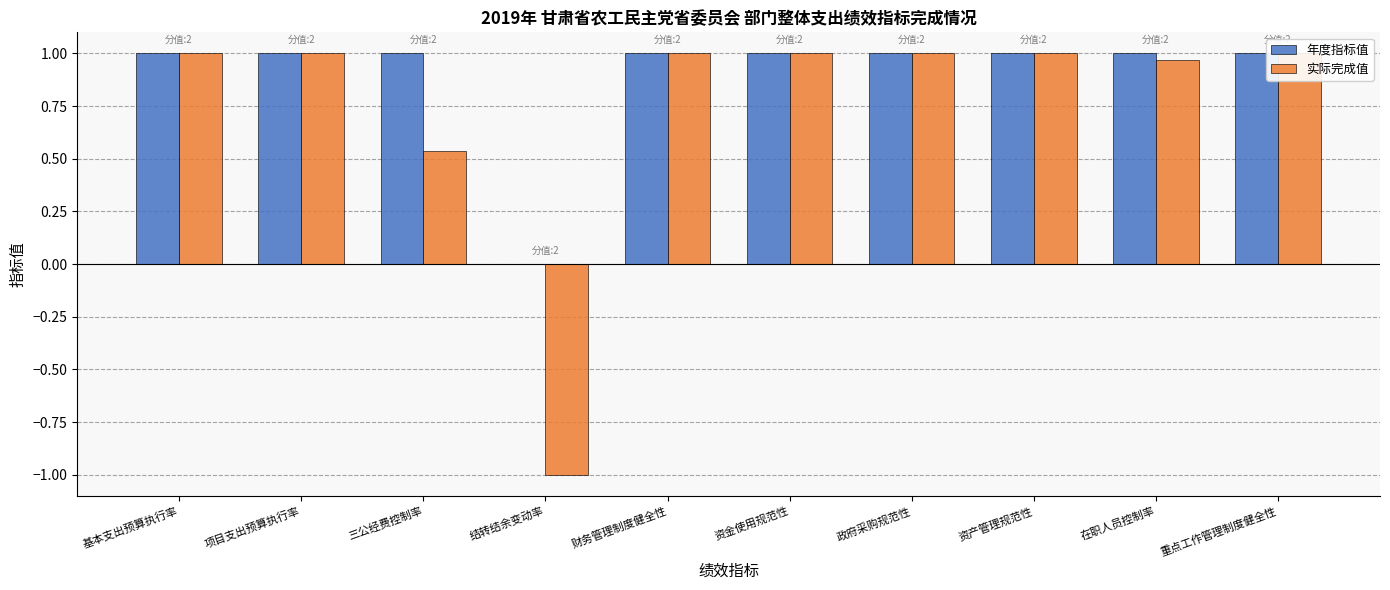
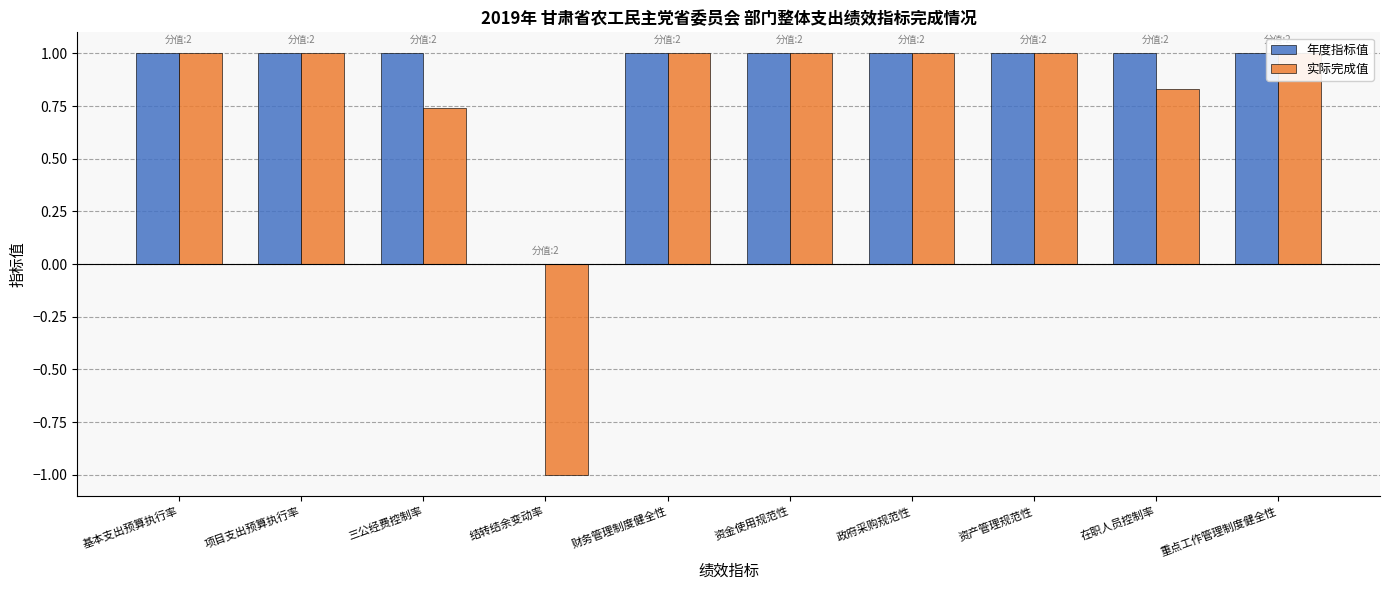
  {
    "实际完成值": {
-     "三公经费控制率": 0.54,
+     "三公经费控制率": 0.74,
      "结转结余变动率": -1.00,
-     "在职人员控制率": 0.97
+     "在职人员控制率": 0.83
    }
  }
